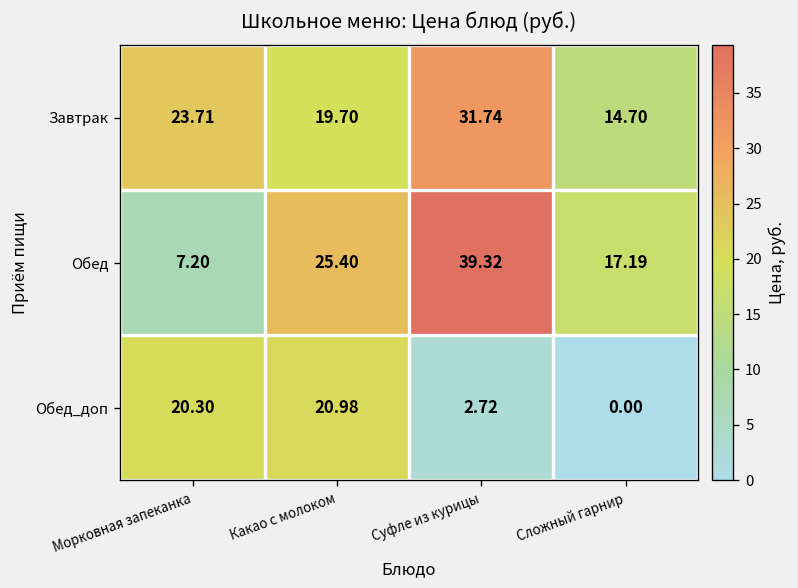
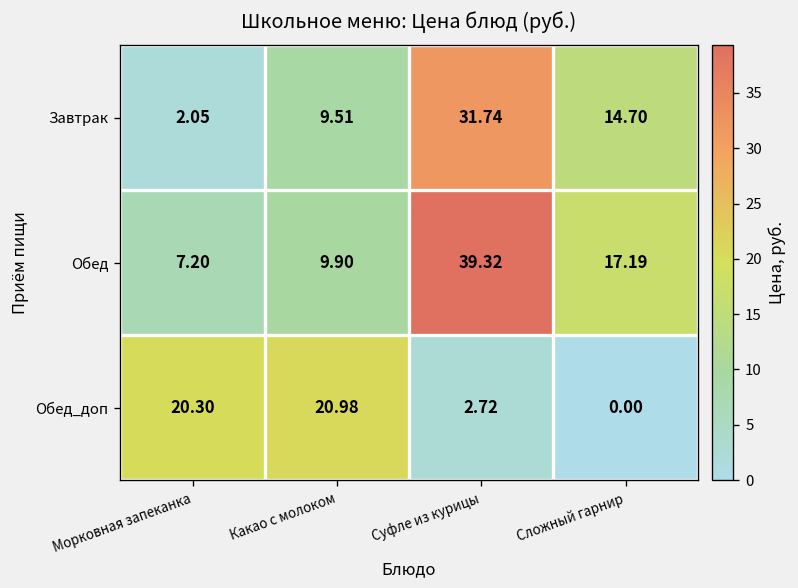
  {
    "Завтрак": {
-     "Морковная запеканка": 23.71,
-     "Какао с молоком": 19.70,
+     "Морковная запеканка": 2.05,
+     "Какао с молоком": 9.51,
      "Суфле из курицы": 31.74,
      "Сложный гарнир": 14.70
    },
    "Обед": {
      "Морковная запеканка": 7.20,
-     "Какао с молоком": 25.40,
+     "Какао с молоком": 9.90,
      "Суфле из курицы": 39.32,
      "Сложный гарнир": 17.19
    },
    "Обед_доп": {
      "Морковная запеканка": 20.30,
      "Какао с молоком": 20.98,
      "Суфле из курицы": 2.72,
      "Сложный гарнир": 0.00
    }
  }
